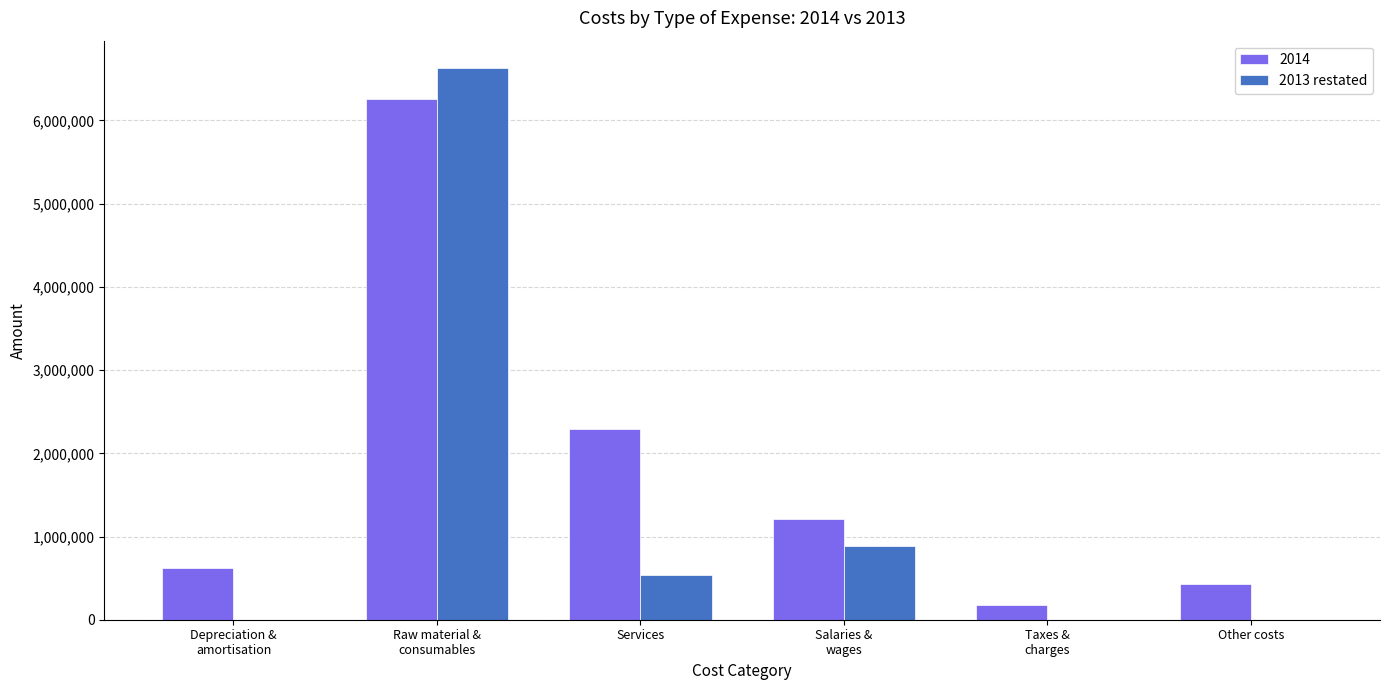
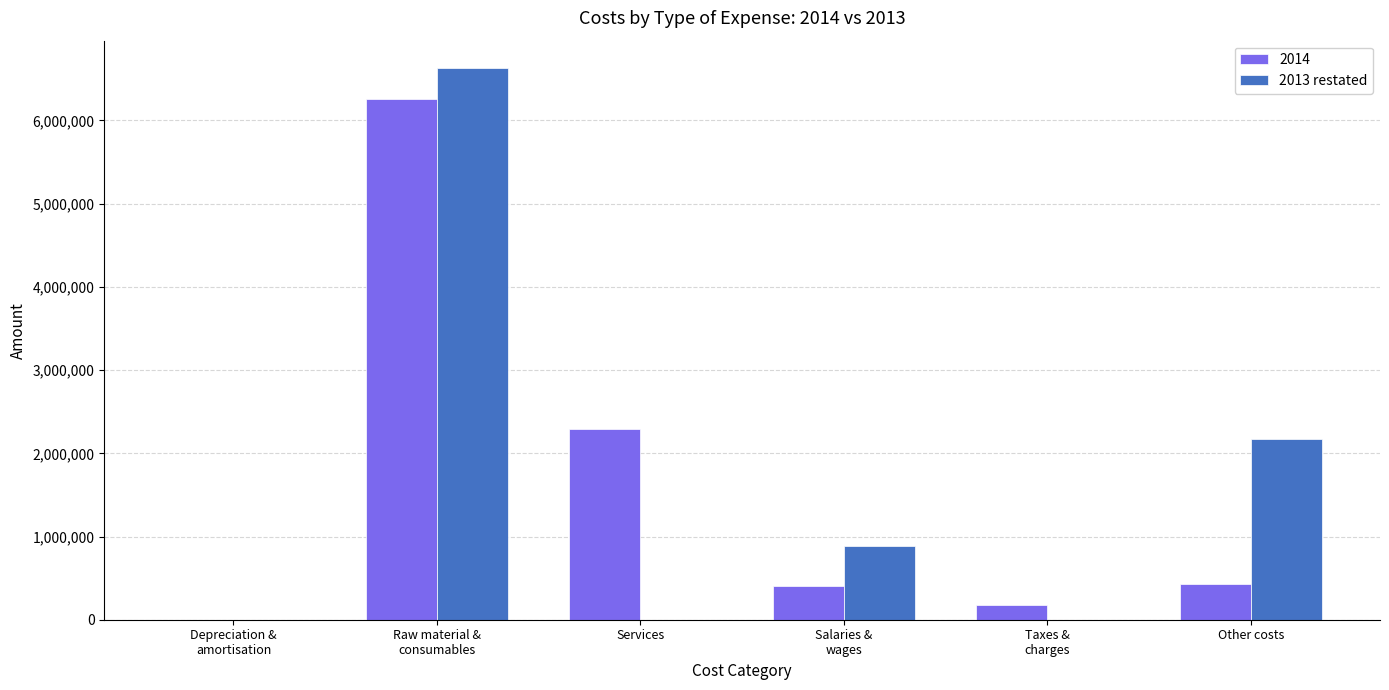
  {
    "2014": {
-     "Depreciation & amortisation": "600,000",
+     "Depreciation & amortisation": "0",
      "Raw material & consumables": "6,300,000",
      "Services": "2,300,000",
-     "Salaries & wages": "1,200,000",
+     "Salaries & wages": "400,000",
      "Taxes & charges": "200,000",
      "Other costs": "400,000"
    },
    "2013 restated": {
      "Raw material & consumables": "6,600,000",
-     "Services": "500,000",
+     "Services": "0",
      "Salaries & wages": "900,000",
-     "Other costs": "0"
+     "Other costs": "2,200,000"
    }
  }
